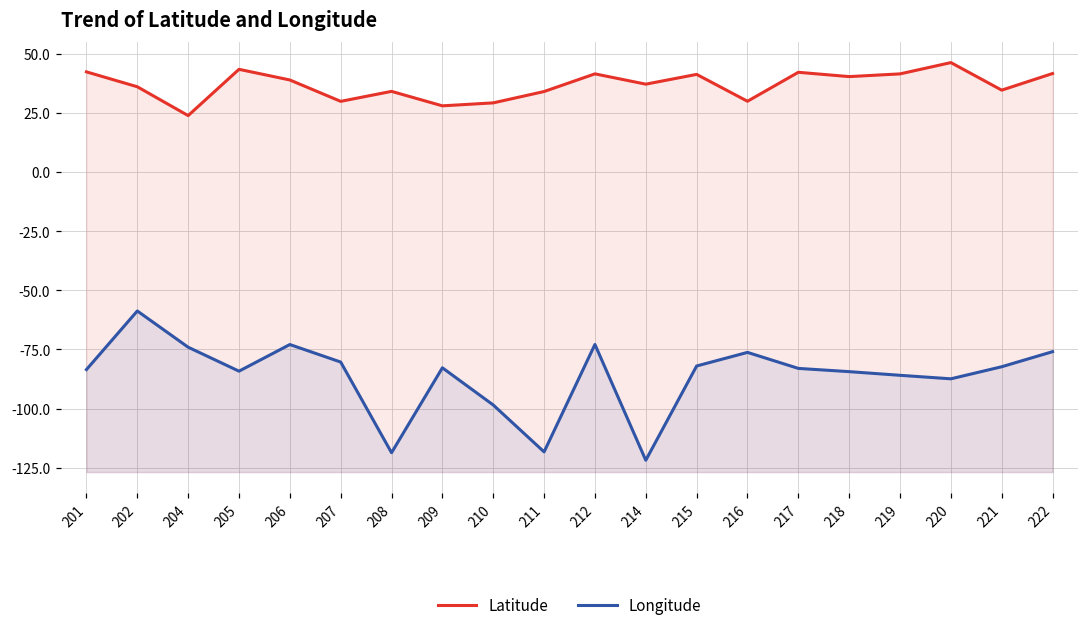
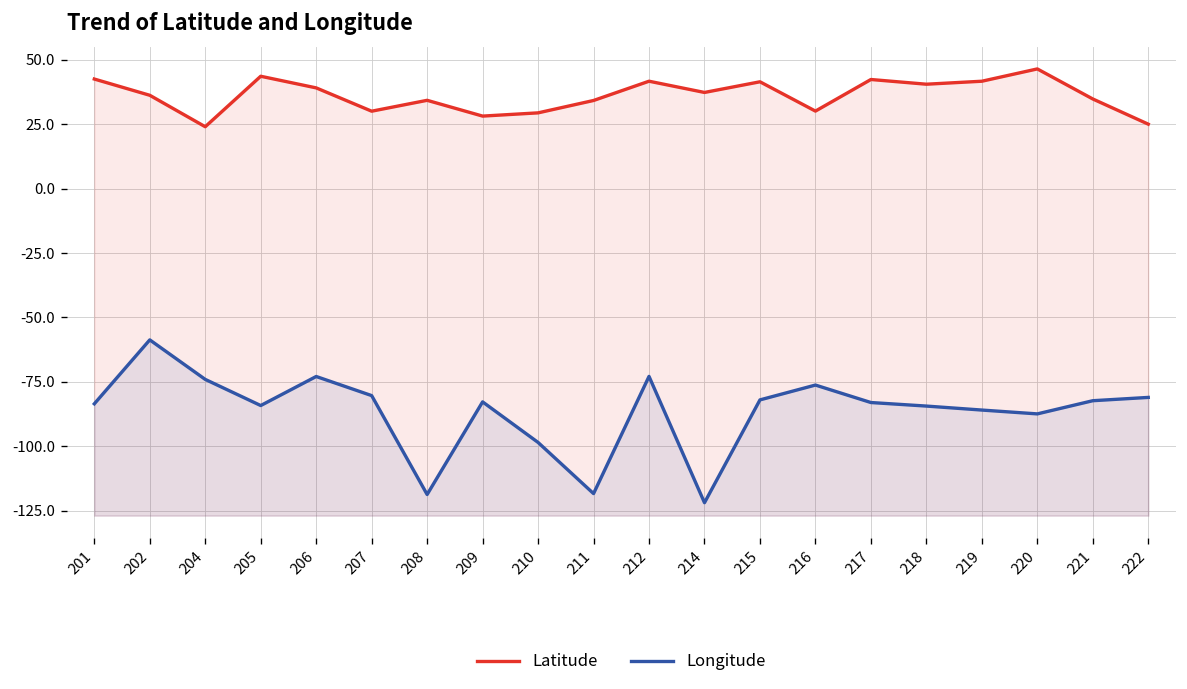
  {
    "Latitude": {
      "201": 43,
      "202": 36,
      "204": 24,
      "205": 44,
      "206": 39,
      "207": 30,
      "208": 34,
      "209": 28,
      "210": 29,
      "211": 34,
      "212": 42,
      "214": 37,
      "215": 41,
      "216": 30,
      "217": 42,
      "218": 41,
      "219": 42,
      "220": 46,
      "221": 35,
-     "222": 42
+     "222": 25
    },
    "Longitude": {
      "201": -84,
      "202": -59,
      "204": -74,
      "205": -84,
      "206": -73,
      "207": -80,
      "208": -119,
      "209": -83,
      "210": -99,
      "211": -118,
      "212": -73,
      "214": -122,
      "215": -82,
      "216": -76,
      "217": -83,
      "218": -84,
      "219": -86,
      "220": -87,
      "221": -82,
-     "222": -76
+     "222": -81
    }
  }
